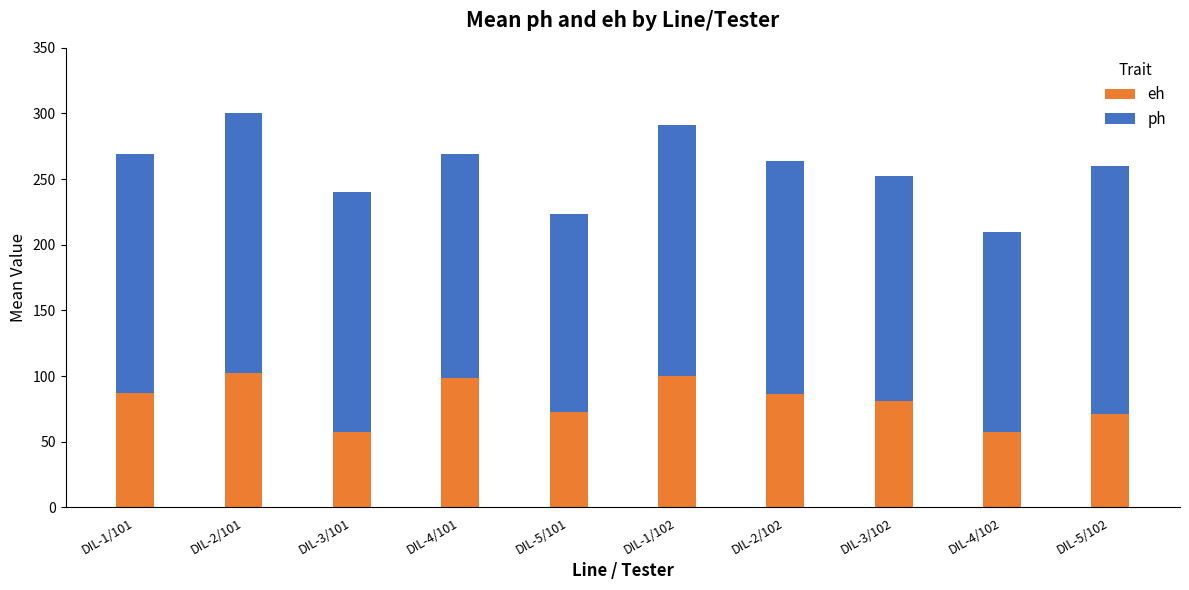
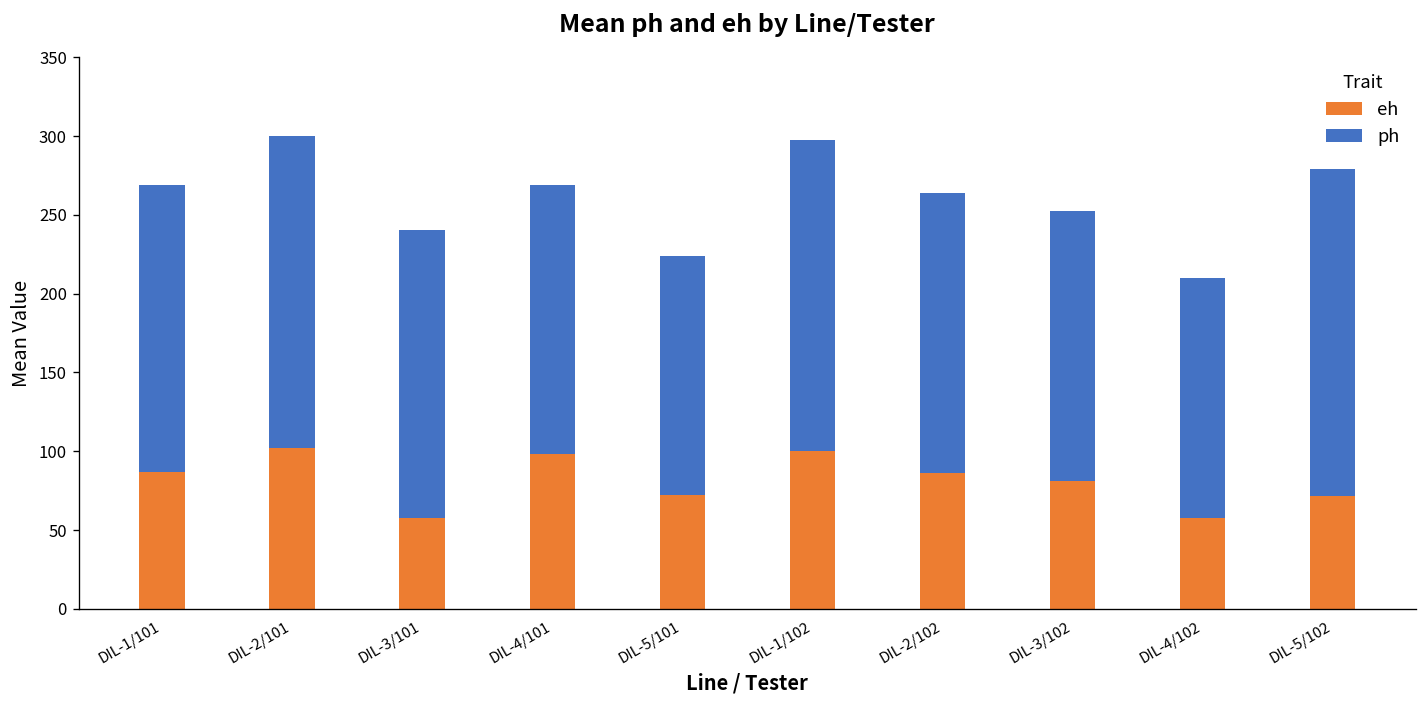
  {
    "eh": {
      "DIL-1/101": 87,
      "DIL-2/101": 102,
      "DIL-3/101": 57,
      "DIL-4/101": 98,
      "DIL-5/101": 72,
      "DIL-1/102": 100,
      "DIL-2/102": 86,
      "DIL-3/102": 81,
      "DIL-4/102": 57,
      "DIL-5/102": 71
    },
    "ph": {
      "DIL-1/101": 182,
      "DIL-2/101": 198,
      "DIL-3/101": 183,
      "DIL-4/101": 171,
      "DIL-5/101": 152,
-     "DIL-1/102": 192,
+     "DIL-1/102": 198,
      "DIL-2/102": 178,
      "DIL-3/102": 172,
      "DIL-4/102": 152,
-     "DIL-5/102": 188
+     "DIL-5/102": 207
    }
  }
